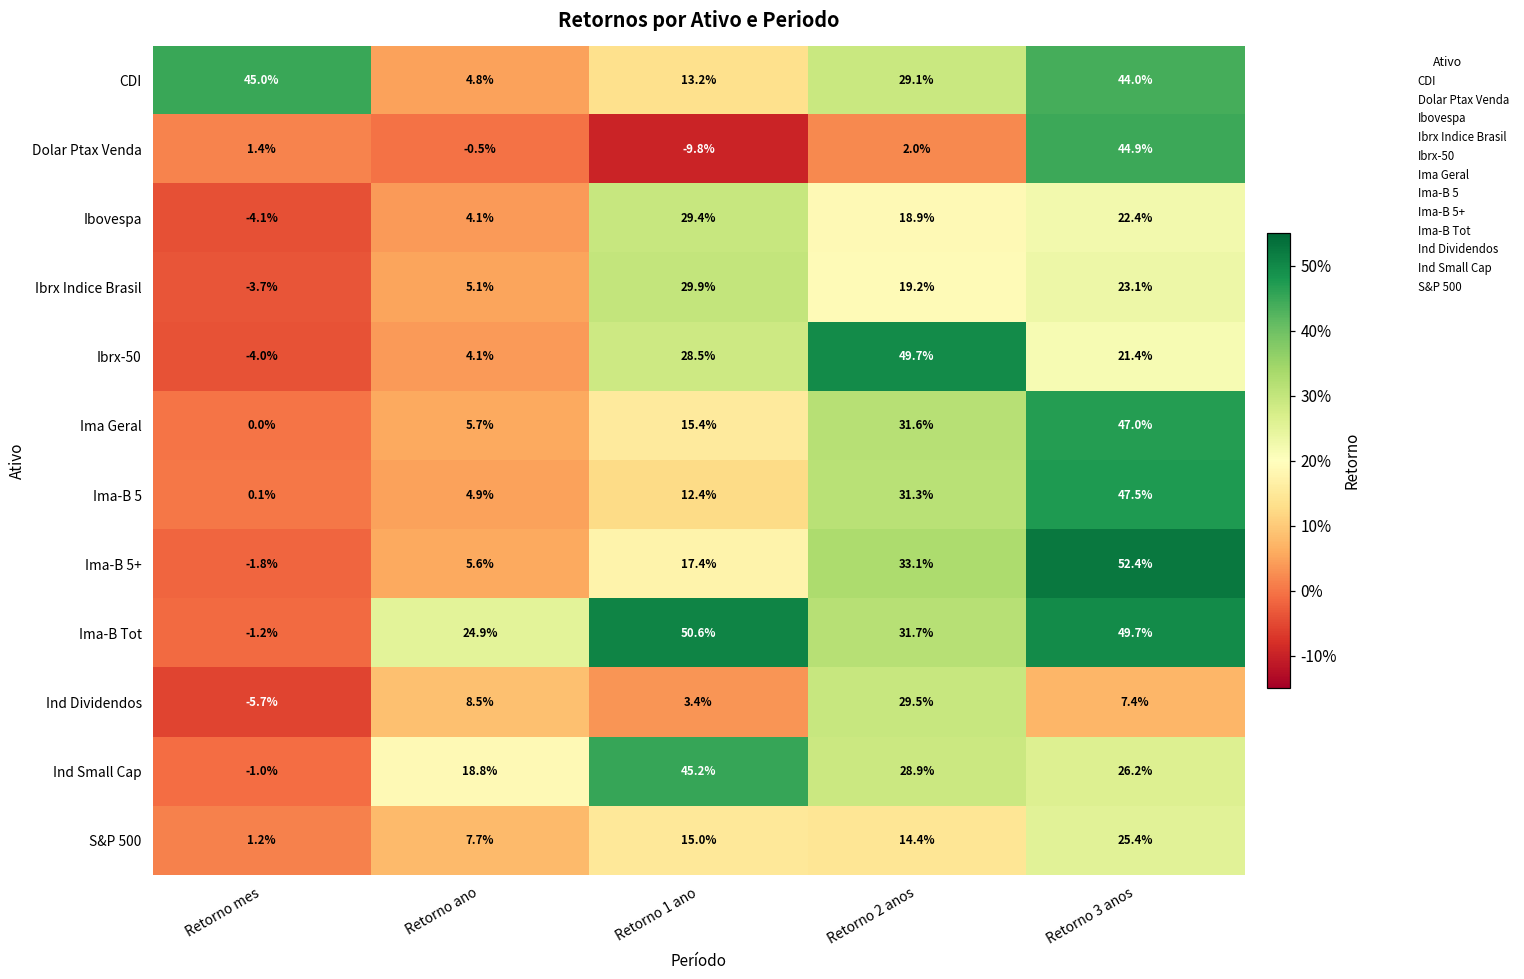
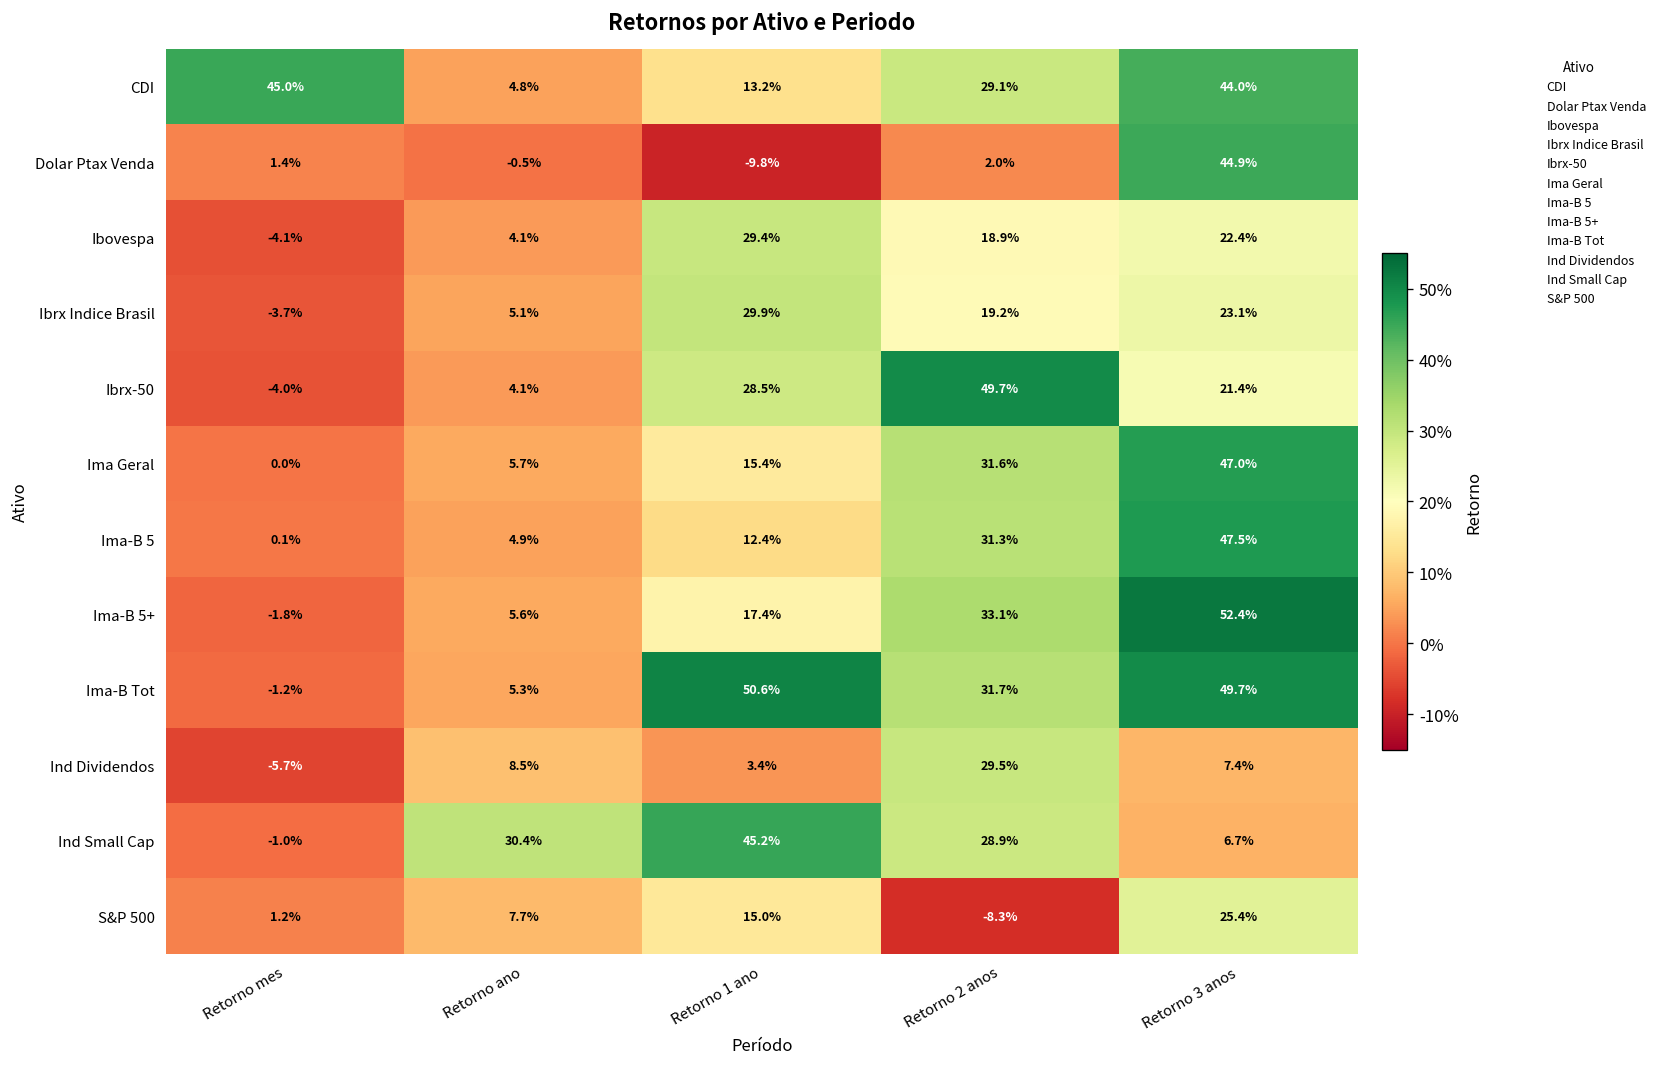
  {
    "CDI": {
      "Retorno mes": "45.0%",
      "Retorno ano": "4.8%",
      "Retorno 1 ano": "13.2%",
      "Retorno 2 anos": "29.1%",
      "Retorno 3 anos": "44.0%"
    },
    "Dolar Ptax Venda": {
      "Retorno mes": "1.4%",
      "Retorno ano": "-0.5%",
      "Retorno 1 ano": "-9.8%",
      "Retorno 2 anos": "2.0%",
      "Retorno 3 anos": "44.9%"
    },
    "Ibovespa": {
      "Retorno mes": "-4.1%",
      "Retorno ano": "4.1%",
      "Retorno 1 ano": "29.4%",
      "Retorno 2 anos": "18.9%",
      "Retorno 3 anos": "22.4%"
    },
    "Ibrx Indice Brasil": {
      "Retorno mes": "-3.7%",
      "Retorno ano": "5.1%",
      "Retorno 1 ano": "29.9%",
      "Retorno 2 anos": "19.2%",
      "Retorno 3 anos": "23.1%"
    },
    "Ibrx-50": {
      "Retorno mes": "-4.0%",
      "Retorno ano": "4.1%",
      "Retorno 1 ano": "28.5%",
      "Retorno 2 anos": "49.7%",
      "Retorno 3 anos": "21.4%"
    },
    "Ima Geral": {
      "Retorno mes": "0.0%",
      "Retorno ano": "5.7%",
      "Retorno 1 ano": "15.4%",
      "Retorno 2 anos": "31.6%",
      "Retorno 3 anos": "47.0%"
    },
    "Ima-B 5": {
      "Retorno mes": "0.1%",
      "Retorno ano": "4.9%",
      "Retorno 1 ano": "12.4%",
      "Retorno 2 anos": "31.3%",
      "Retorno 3 anos": "47.5%"
    },
    "Ima-B 5+": {
      "Retorno mes": "-1.8%",
      "Retorno ano": "5.6%",
      "Retorno 1 ano": "17.4%",
      "Retorno 2 anos": "33.1%",
      "Retorno 3 anos": "52.4%"
    },
    "Ima-B Tot": {
      "Retorno mes": "-1.2%",
-     "Retorno ano": "24.9%",
+     "Retorno ano": "5.3%",
      "Retorno 1 ano": "50.6%",
      "Retorno 2 anos": "31.7%",
      "Retorno 3 anos": "49.7%"
    },
    "Ind Dividendos": {
      "Retorno mes": "-5.7%",
      "Retorno ano": "8.5%",
      "Retorno 1 ano": "3.4%",
      "Retorno 2 anos": "29.5%",
      "Retorno 3 anos": "7.4%"
    },
    "Ind Small Cap": {
      "Retorno mes": "-1.0%",
-     "Retorno ano": "18.8%",
+     "Retorno ano": "30.4%",
      "Retorno 1 ano": "45.2%",
      "Retorno 2 anos": "28.9%",
-     "Retorno 3 anos": "26.2%"
+     "Retorno 3 anos": "6.7%"
    },
    "S&P 500": {
      "Retorno mes": "1.2%",
      "Retorno ano": "7.7%",
      "Retorno 1 ano": "15.0%",
-     "Retorno 2 anos": "14.4%",
+     "Retorno 2 anos": "-8.3%",
      "Retorno 3 anos": "25.4%"
    }
  }
